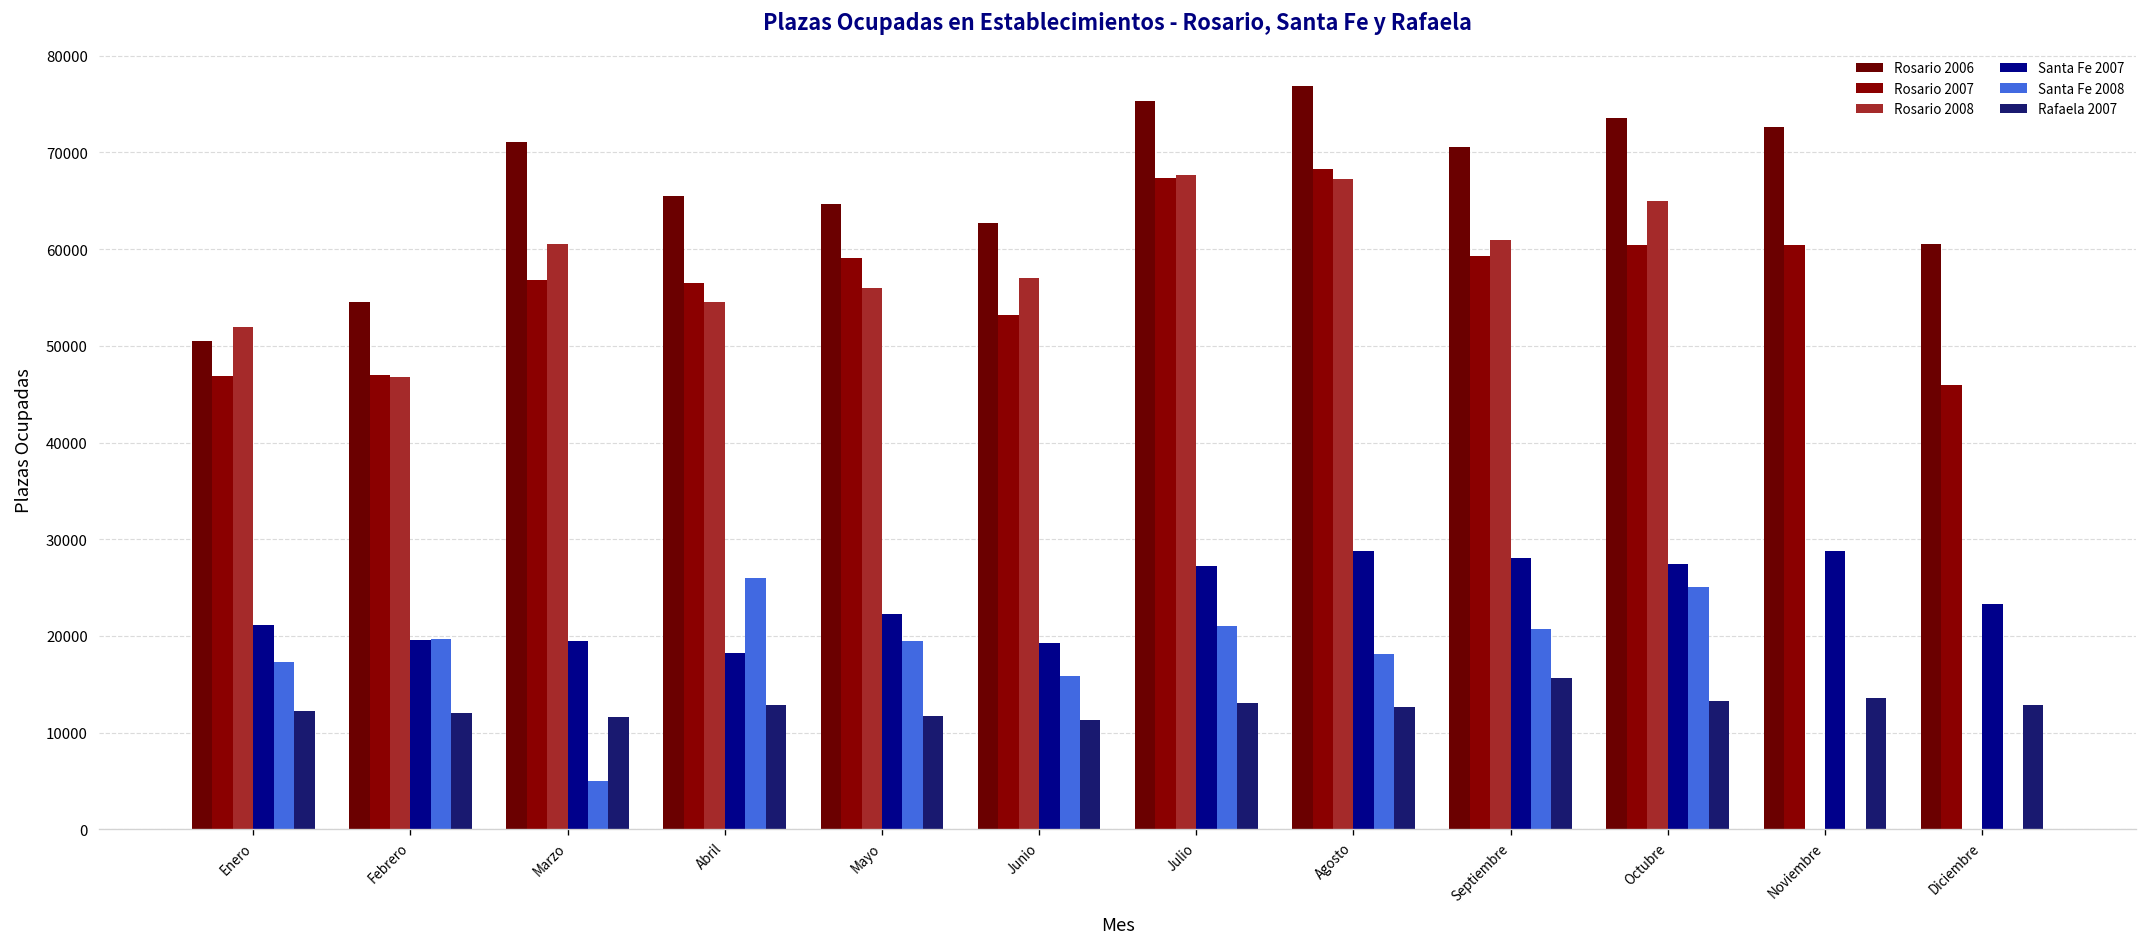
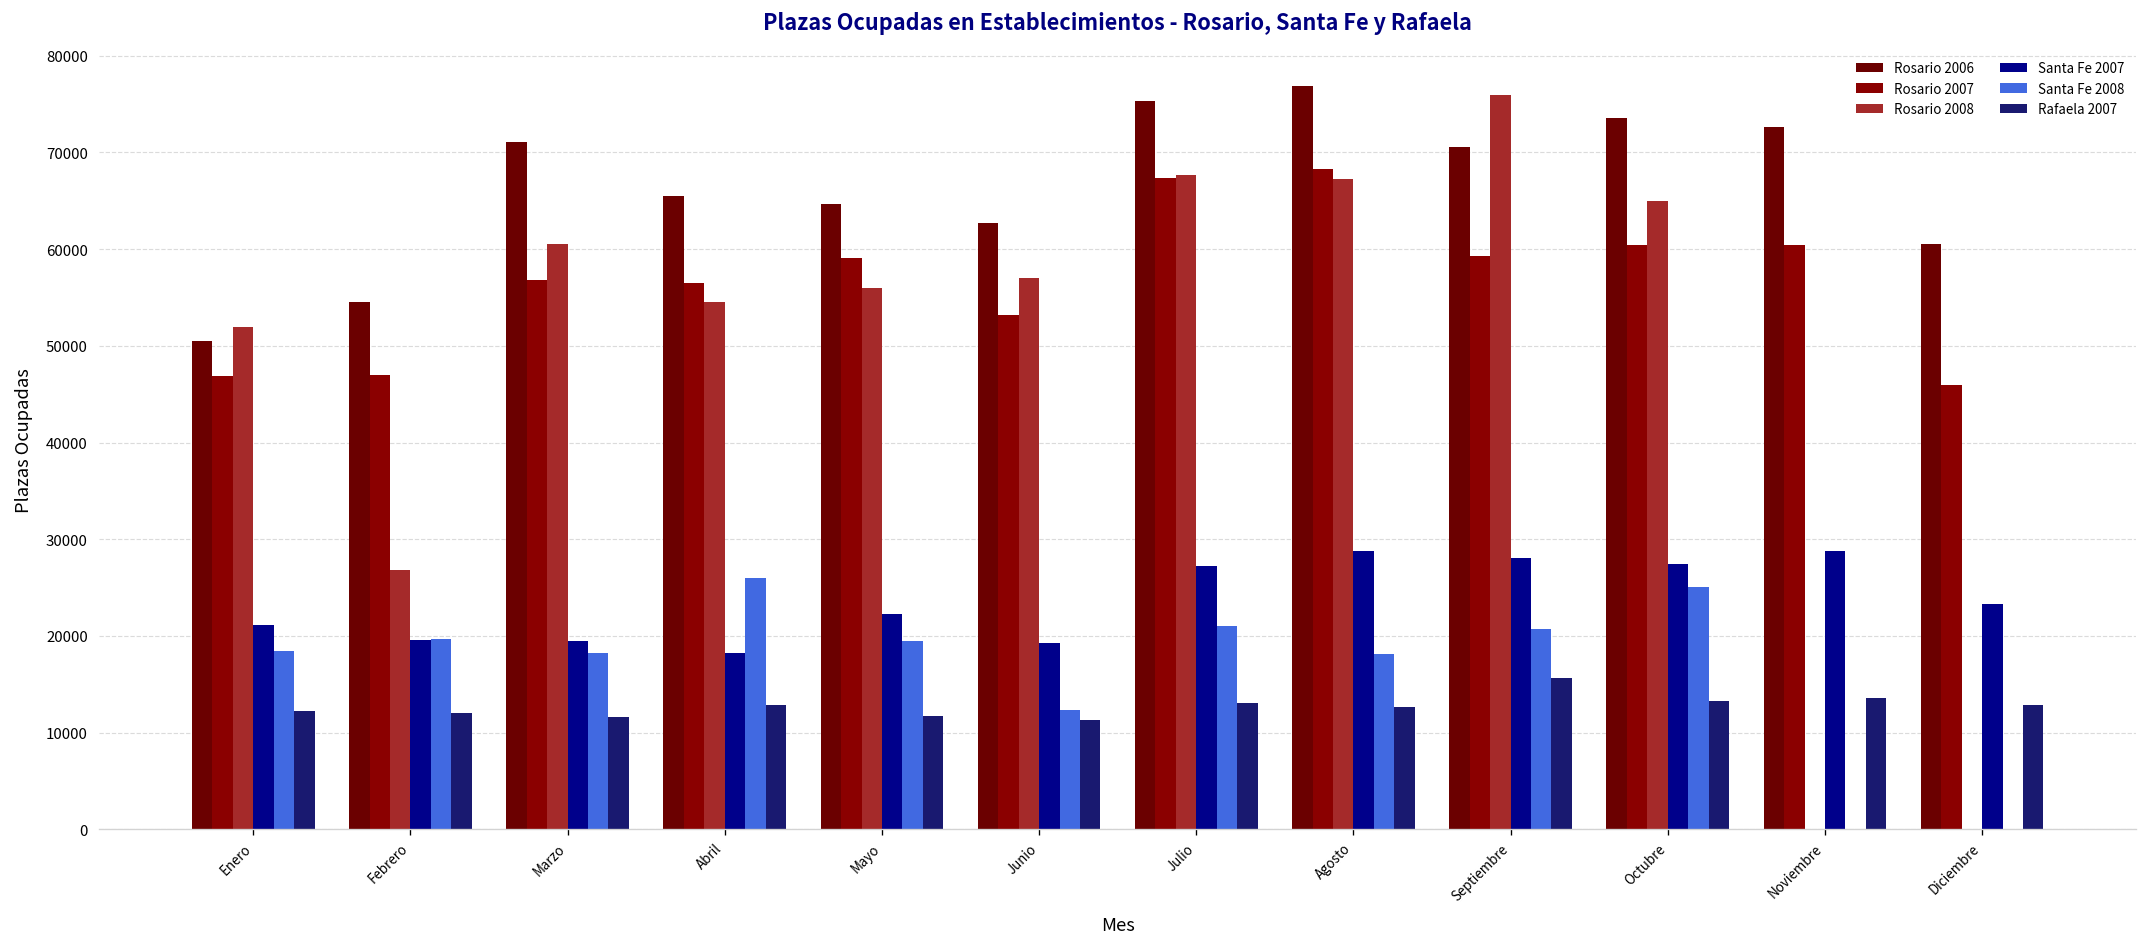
  {
    "Rosario 2008": {
      "Enero": 52000,
-     "Febrero": 47000,
+     "Febrero": 27000,
      "Marzo": 61000,
      "Abril": 55000,
      "Mayo": 56000,
      "Junio": 57000,
      "Julio": 68000,
      "Agosto": 67000,
-     "Septiembre": 61000,
+     "Septiembre": 76000,
      "Octubre": 65000,
      "Noviembre": 0,
      "Diciembre": 0
    },
    "Santa Fe 2008": {
-     "Enero": 17000,
+     "Enero": 18000,
      "Febrero": 20000,
-     "Marzo": 5000,
+     "Marzo": 18000,
      "Abril": 26000,
      "Mayo": 19000,
-     "Junio": 16000,
+     "Junio": 12000,
      "Julio": 21000,
      "Agosto": 18000,
      "Septiembre": 21000,
      "Octubre": 25000,
      "Noviembre": 0,
      "Diciembre": 0
    }
  }
